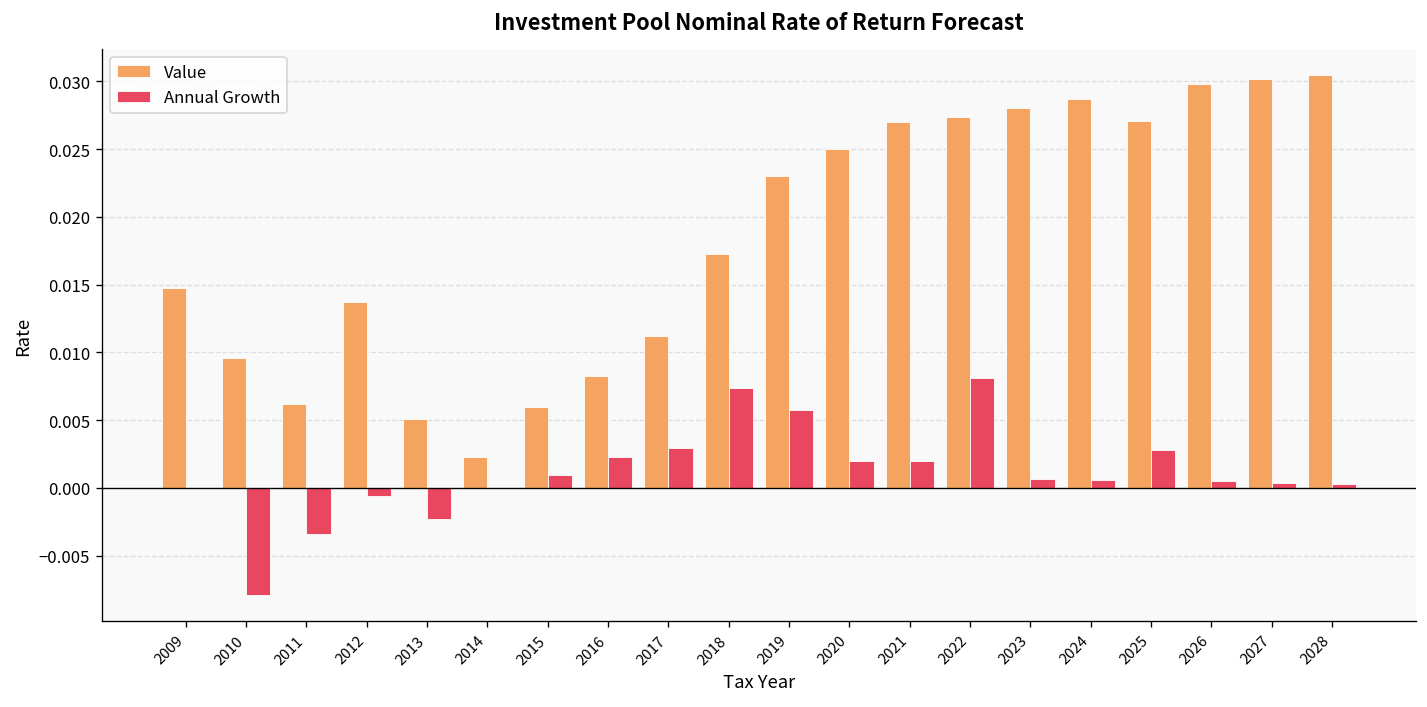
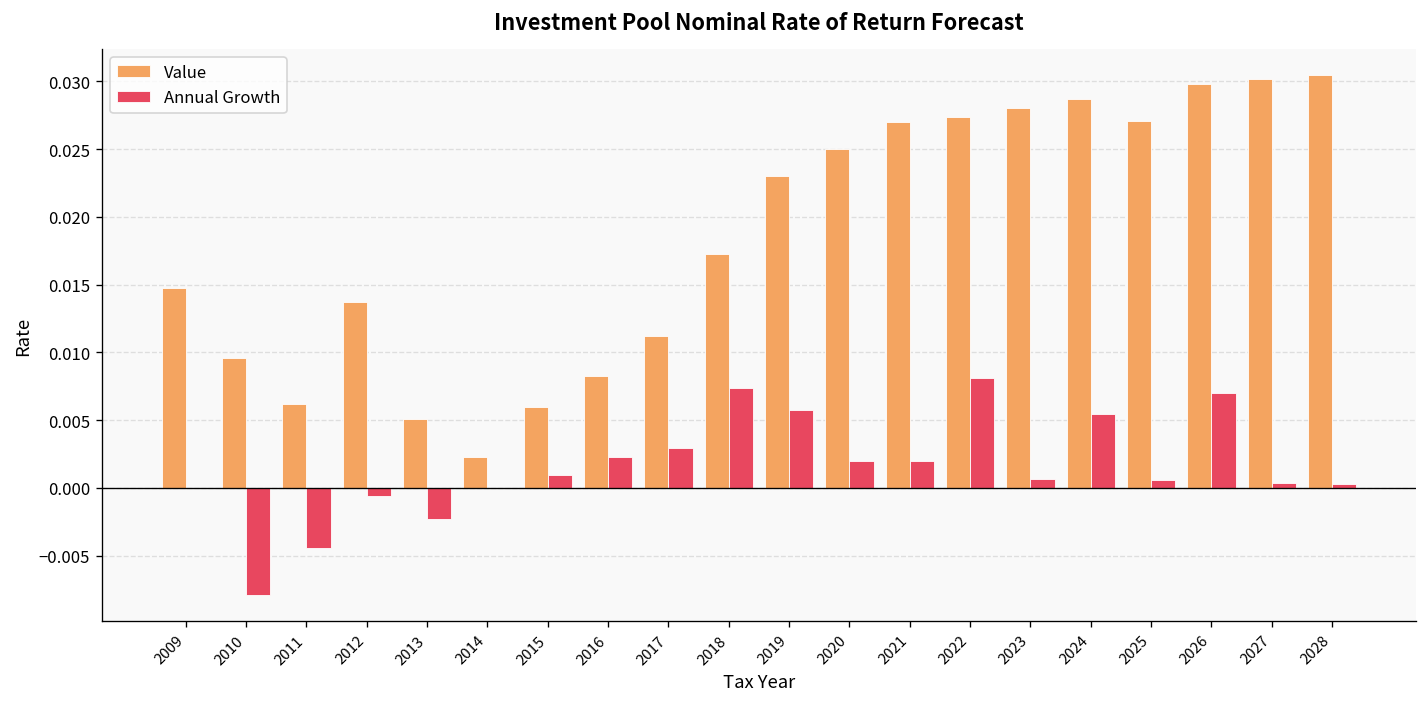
  {
    "Value": {
      "2009": 0.0147,
      "2010": 0.0096,
      "2011": 0.0062,
      "2012": 0.0137,
      "2013": 0.0051,
      "2014": 0.0023,
      "2015": 0.0060,
      "2016": 0.0083,
      "2017": 0.0112,
      "2018": 0.0173,
      "2019": 0.0230,
      "2020": 0.0250,
      "2021": 0.0270,
      "2022": 0.0274,
      "2023": 0.0281,
      "2024": 0.0287,
      "2025": 0.0271,
      "2026": 0.0298,
      "2027": 0.0302,
      "2028": 0.0305
    },
    "Annual Growth": {
      "2009": 0.0000,
      "2010": -0.0079,
-     "2011": -0.0034,
+     "2011": -0.0045,
      "2012": -0.0006,
      "2013": -0.0023,
      "2015": 0.0009,
      "2016": 0.0023,
      "2017": 0.0029,
      "2018": 0.0074,
      "2019": 0.0057,
      "2020": 0.0020,
      "2021": 0.0020,
      "2022": 0.0081,
      "2023": 0.0007,
-     "2024": 0.0006,
-     "2025": 0.0028,
-     "2026": 0.0005,
+     "2024": 0.0054,
+     "2025": 0.0006,
+     "2026": 0.0070,
      "2027": 0.0004,
      "2028": 0.0003
    }
  }
